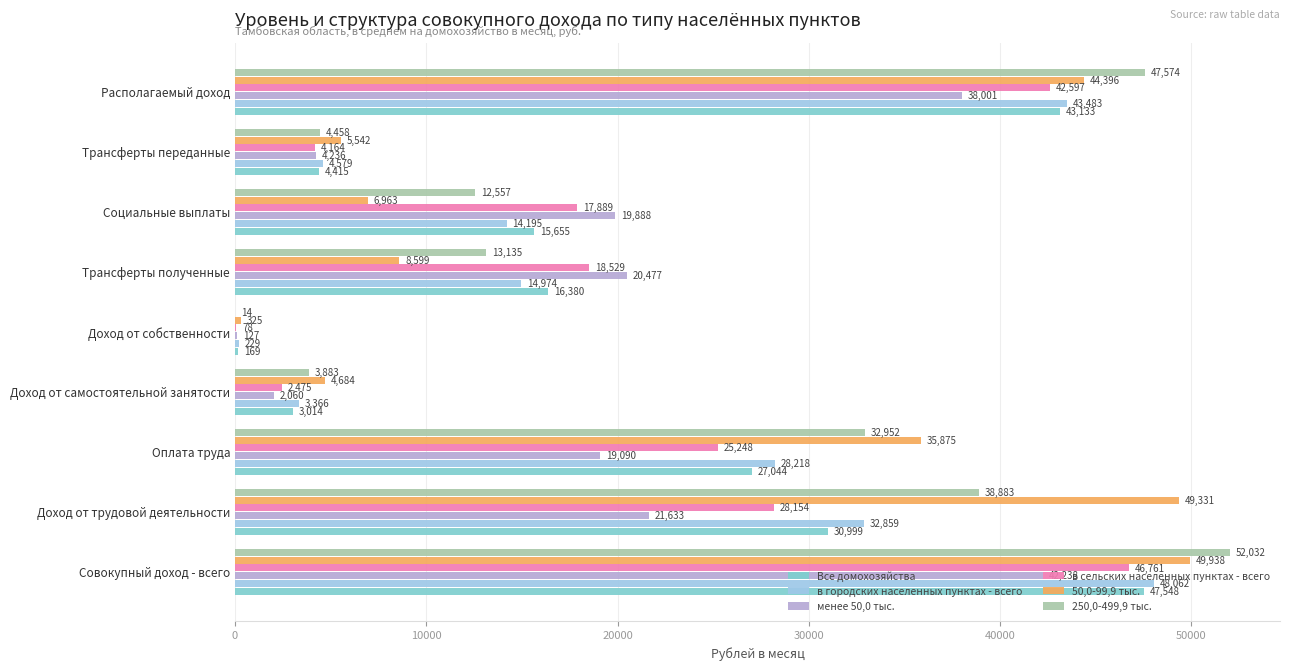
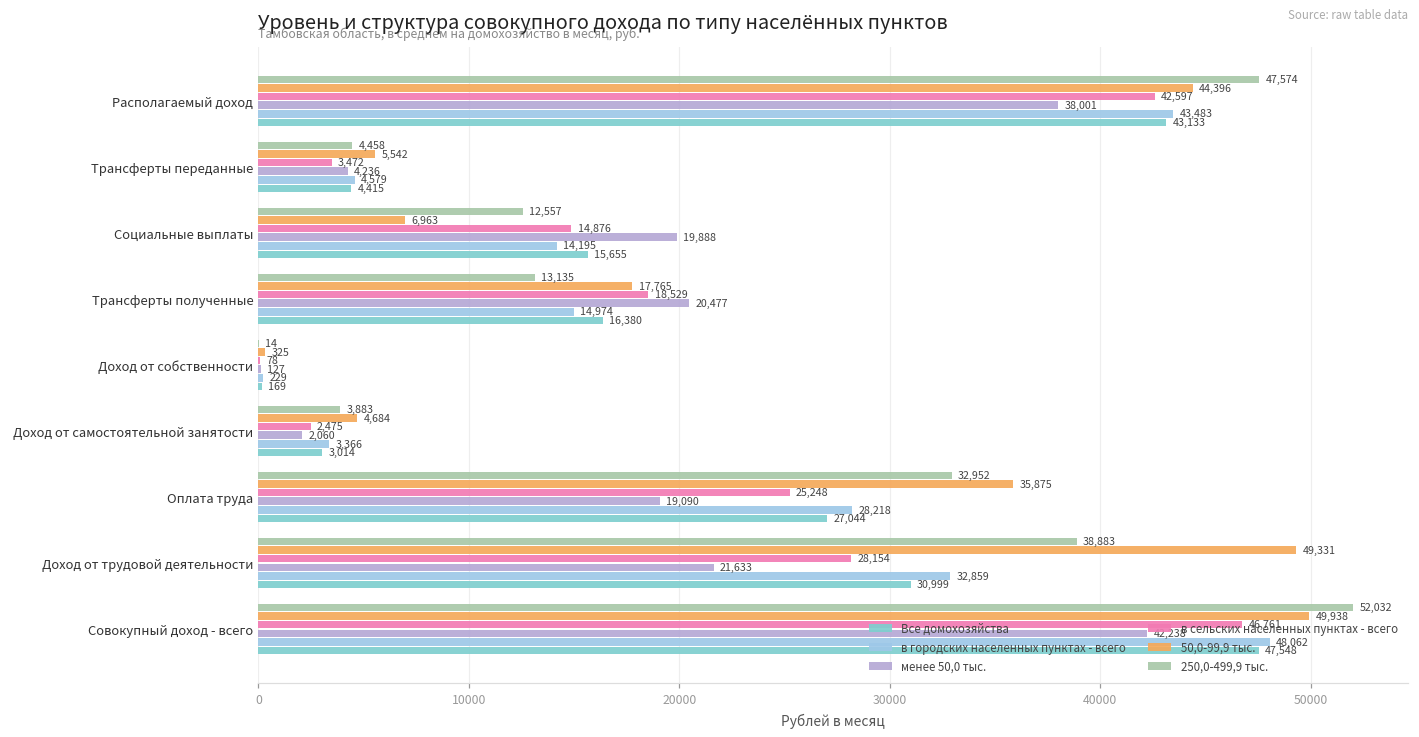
  {
    "в сельских населенных пунктах - всего": {
      "Располагаемый доход": "42,597",
-     "Трансферты переданные": "4,164",
-     "Социальные выплаты": "17,889",
+     "Трансферты переданные": "3,472",
+     "Социальные выплаты": "14,876",
      "Трансферты полученные": "18,529",
      "Оплата труда": "25,248",
      "Доход от трудовой деятельности": "28,154",
      "Совокупный доход - всего": "46,761"
    },
    "50,0-99,9 тыс.": {
      "Располагаемый доход": "44,396",
      "Трансферты переданные": "5,542",
      "Социальные выплаты": "6,963",
-     "Трансферты полученные": "8,599",
+     "Трансферты полученные": "17,765",
      "Доход от собственности": "325",
      "Доход от самостоятельной занятости": "4,684",
      "Оплата труда": "35,875",
      "Доход от трудовой деятельности": "49,331",
      "Совокупный доход - всего": "49,938"
    }
  }
